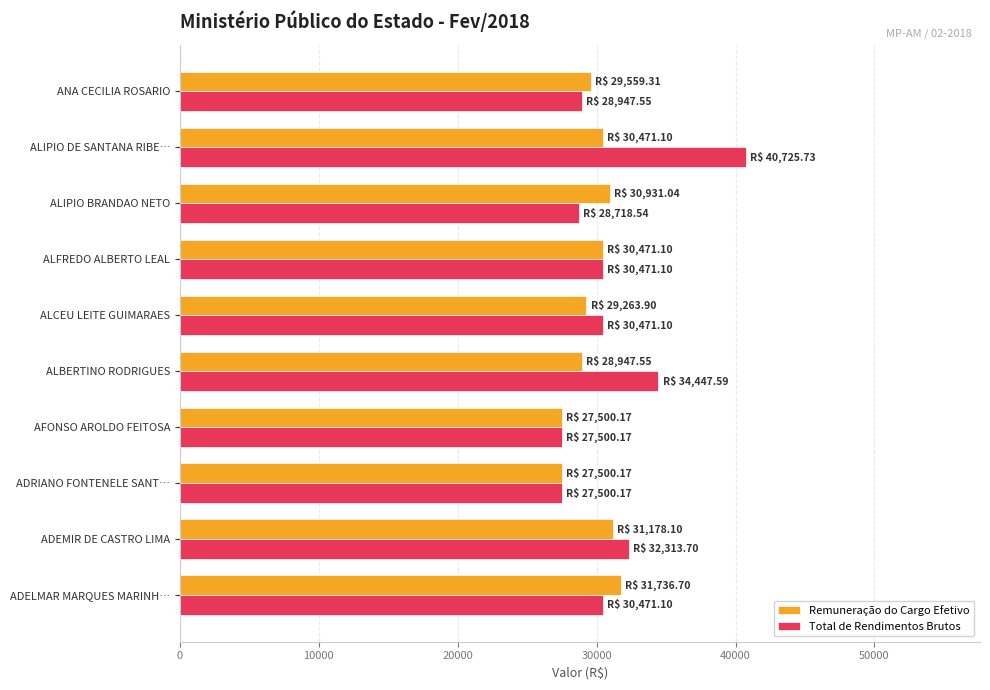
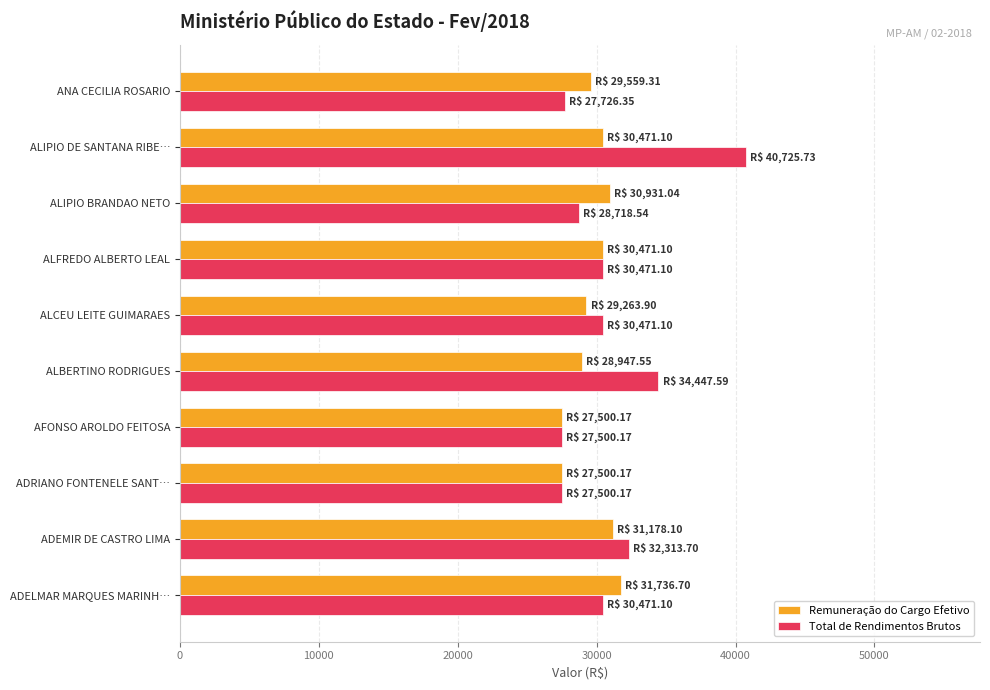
  {
    "Remuneração do Cargo Efetivo": {
      "ANA CECILIA ROSARIO": "29,559.31",
      "ALIPIO DE SANTANA RIBE…": "30,471.10",
      "ALIPIO BRANDAO NETO": "30,931.04",
      "ALFREDO ALBERTO LEAL": "30,471.10",
      "ALCEU LEITE GUIMARAES": "29,263.90",
      "ALBERTINO RODRIGUES": "28,947.55",
      "AFONSO AROLDO FEITOSA": "27,500.17",
      "ADRIANO FONTENELE SANT…": "27,500.17",
      "ADEMIR DE CASTRO LIMA": "31,178.10",
      "ADELMAR MARQUES MARINH…": "31,736.70"
    },
    "Total de Rendimentos Brutos": {
-     "ANA CECILIA ROSARIO": "28,947.55",
+     "ANA CECILIA ROSARIO": "27,726.35",
      "ALIPIO DE SANTANA RIBE…": "40,725.73",
      "ALIPIO BRANDAO NETO": "28,718.54",
      "ALFREDO ALBERTO LEAL": "30,471.10",
      "ALCEU LEITE GUIMARAES": "30,471.10",
      "ALBERTINO RODRIGUES": "34,447.59",
      "AFONSO AROLDO FEITOSA": "27,500.17",
      "ADRIANO FONTENELE SANT…": "27,500.17",
      "ADEMIR DE CASTRO LIMA": "32,313.70",
      "ADELMAR MARQUES MARINH…": "30,471.10"
    }
  }
